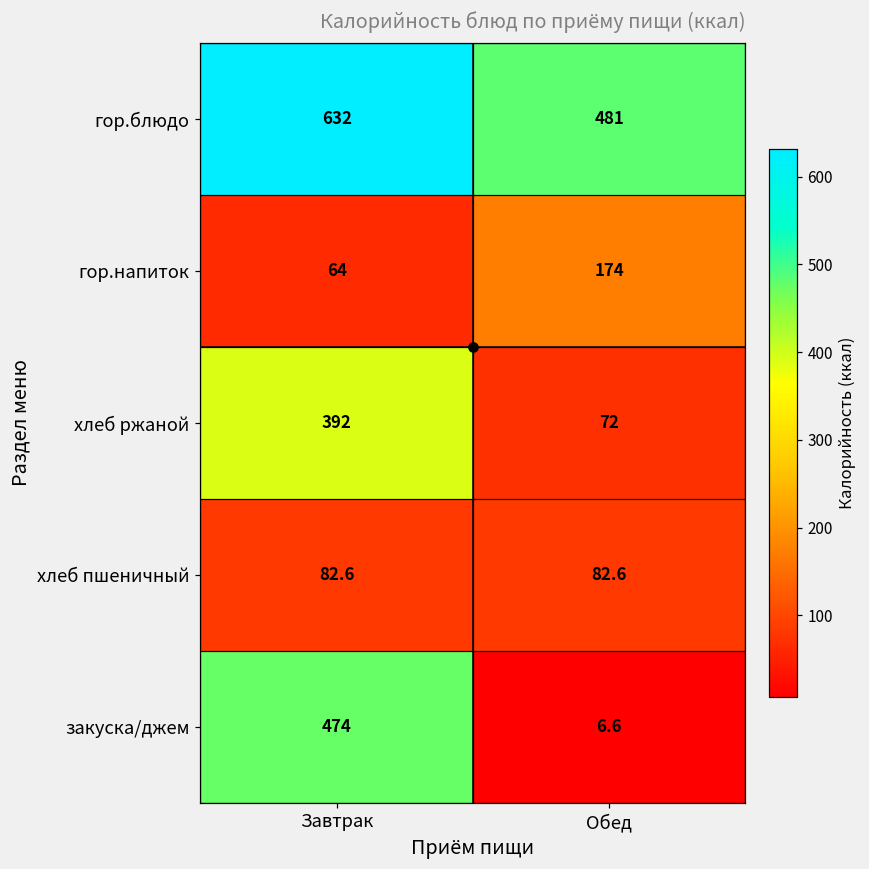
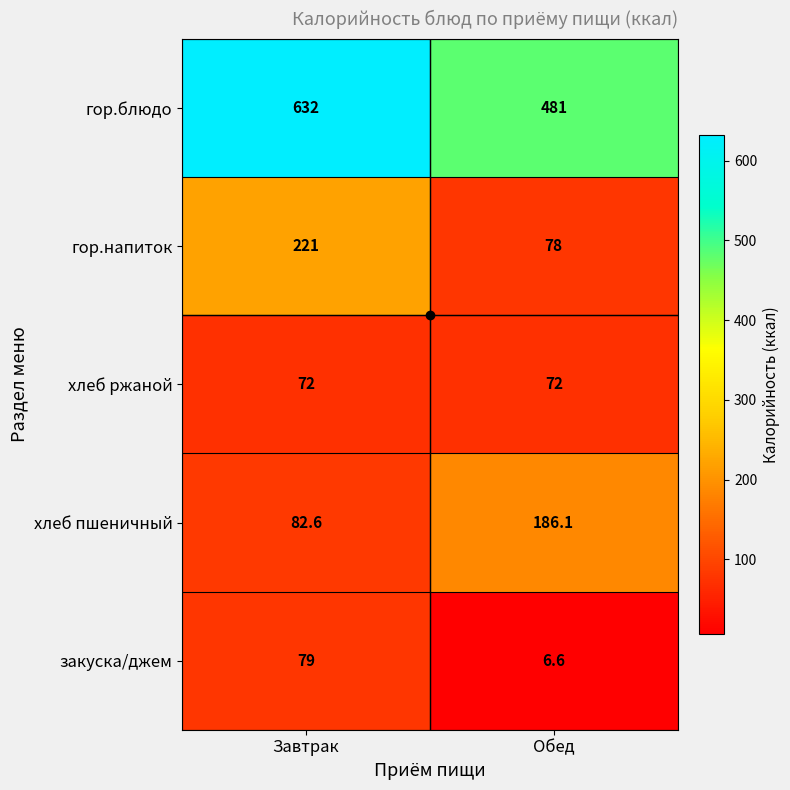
  {
    "гор.блюдо": {
      "Завтрак": 632,
      "Обед": 481
    },
    "гор.напиток": {
-     "Завтрак": 64,
-     "Обед": 174
+     "Завтрак": 221,
+     "Обед": 78
    },
    "хлеб ржаной": {
-     "Завтрак": 392,
+     "Завтрак": 72,
      "Обед": 72
    },
    "хлеб пшеничный": {
      "Завтрак": 82.6,
-     "Обед": 82.6
+     "Обед": 186.1
    },
    "закуска/джем": {
-     "Завтрак": 474,
+     "Завтрак": 79,
      "Обед": 6.6
    }
  }
